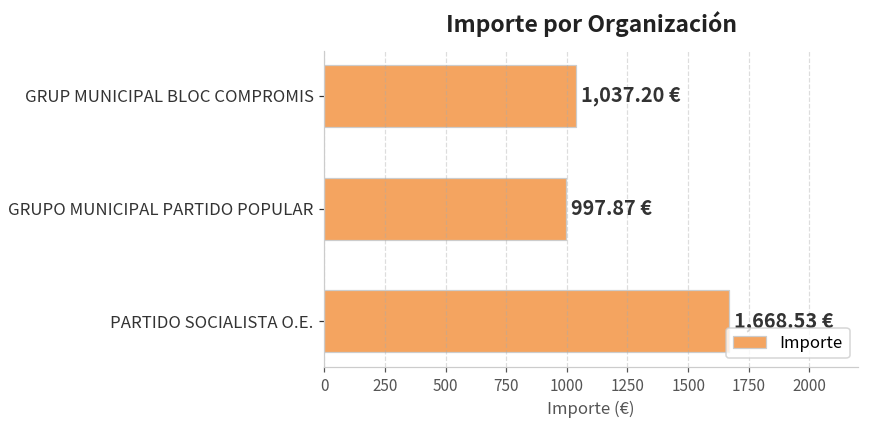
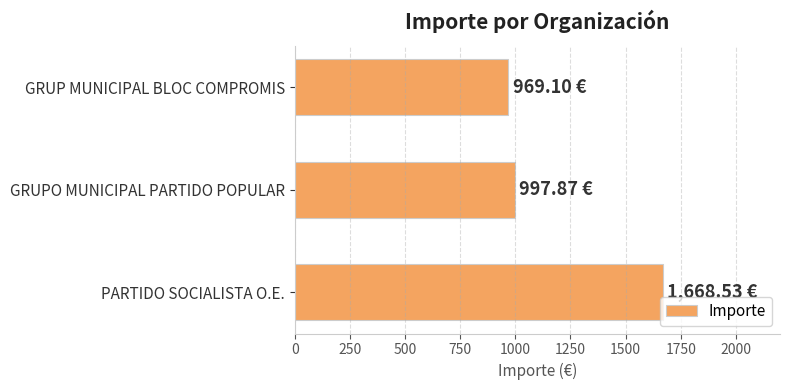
  {
-   "GRUP MUNICIPAL BLOC COMPROMIS": "1,037.20",
+   "GRUP MUNICIPAL BLOC COMPROMIS": "969.10",
    "GRUPO MUNICIPAL PARTIDO POPULAR": "997.87"
  }
